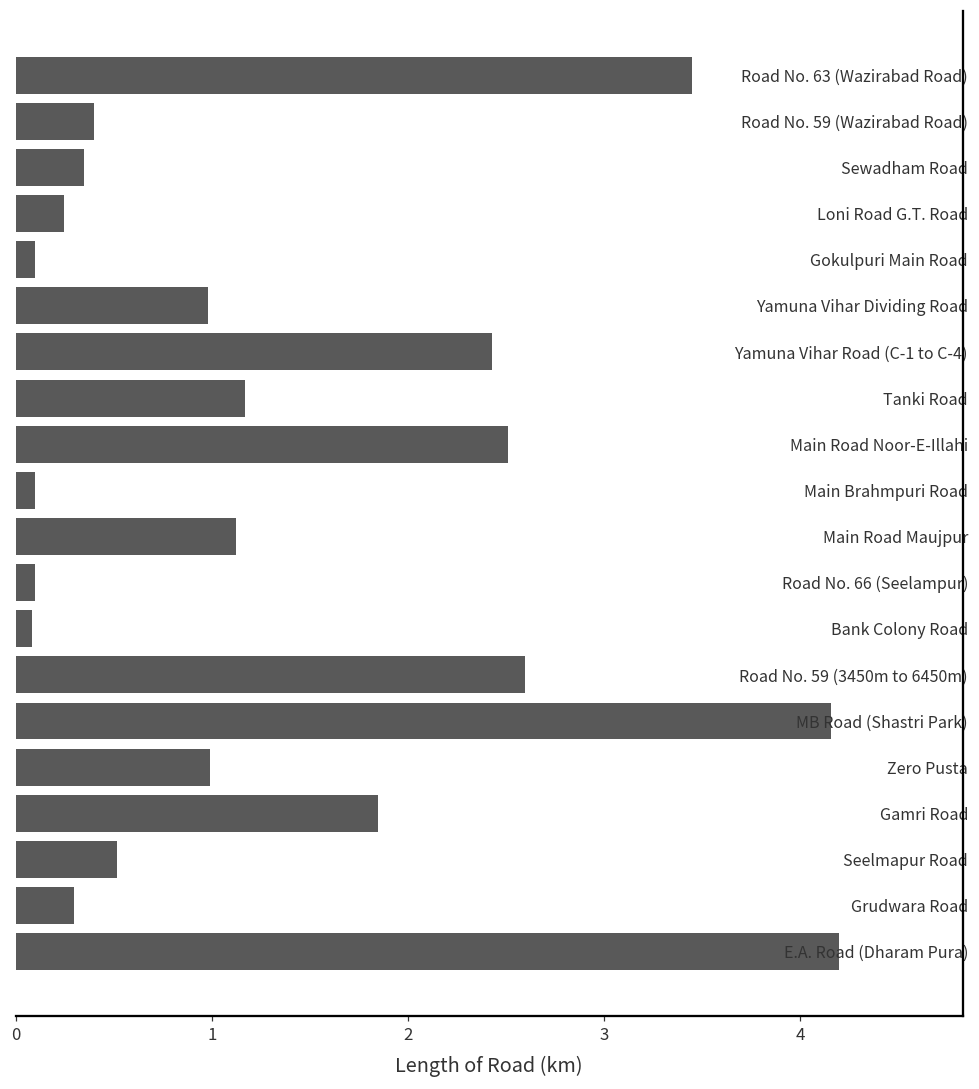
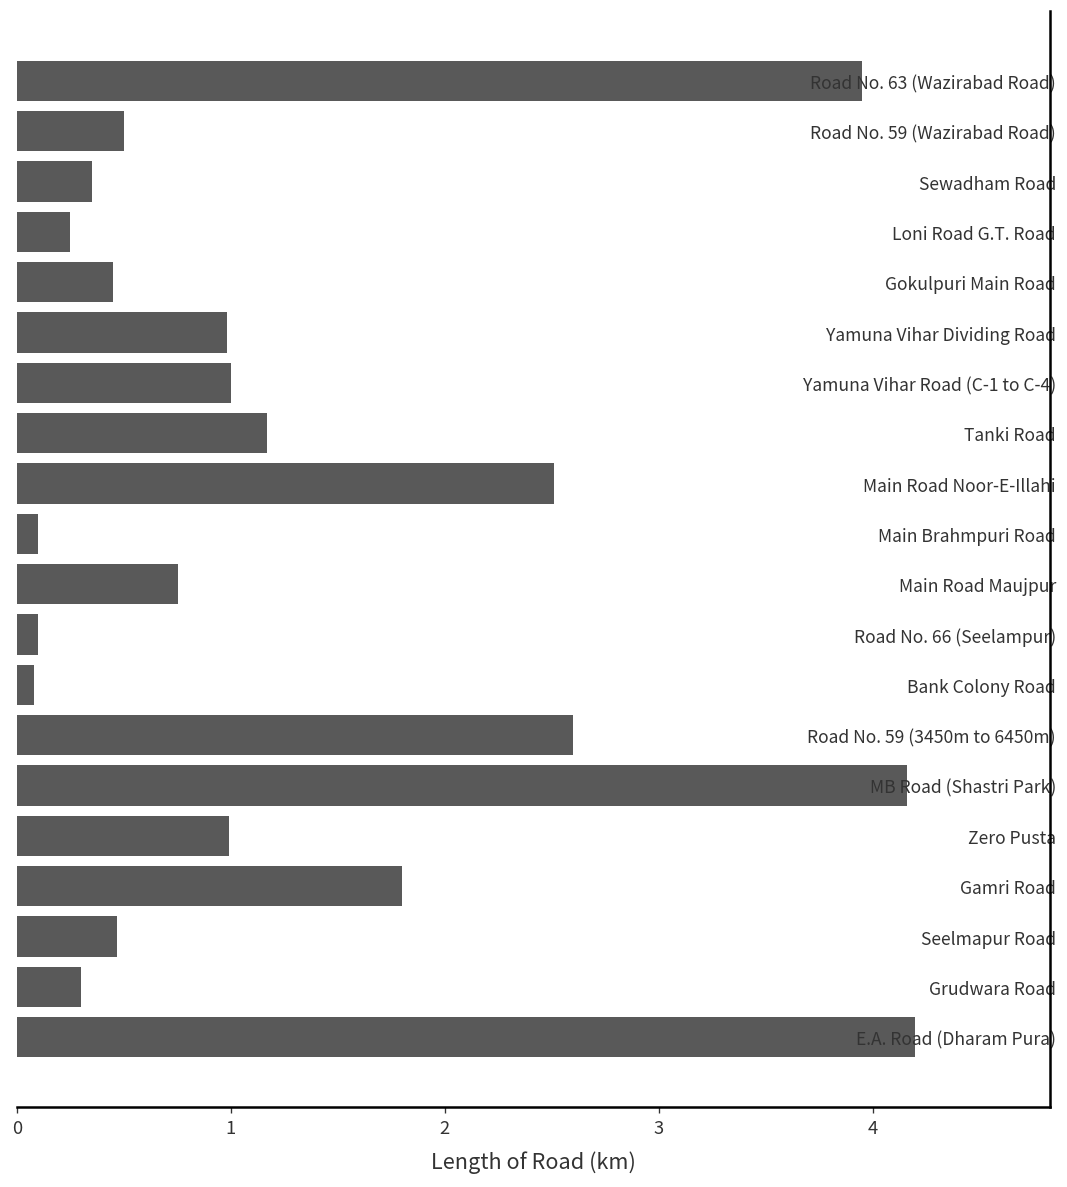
  {
-   "Road No. 63 (Wazirabad Road)": 3.45,
-   "Road No. 59 (Wazirabad Road)": 0.4,
+   "Road No. 63 (Wazirabad Road)": 3.95,
+   "Road No. 59 (Wazirabad Road)": 0.5,
    "Sewadham Road": 0.35,
    "Loni Road G.T. Road": 0.25,
-   "Gokulpuri Main Road": 0.10,
+   "Gokulpuri Main Road": 0.45,
    "Yamuna Vihar Dividing Road": 0.98,
-   "Yamuna Vihar Road (C-1 to C-4)": 2.43,
+   "Yamuna Vihar Road (C-1 to C-4)": 1.00,
    "Tanki Road": 1.17,
    "Main Road Noor-E-Illahi": 2.51,
    "Main Brahmpuri Road": 0.10,
-   "Main Road Maujpur": 1.13,
+   "Main Road Maujpur": 0.75,
    "Road No. 66 (Seelampur)": 0.10,
    "Bank Colony Road": 0.08,
    "Road No. 59 (3450m to 6450m)": 2.60,
    "MB Road (Shastri Park)": 4.16,
    "Zero Pusta": 0.99,
-   "Gamri Road": 1.85,
-   "Seelmapur Road": 0.52,
+   "Gamri Road": 1.80,
+   "Seelmapur Road": 0.47,
    "Grudwara Road": 0.30,
    "E.A. Road (Dharam Pura)": 4.20
  }
